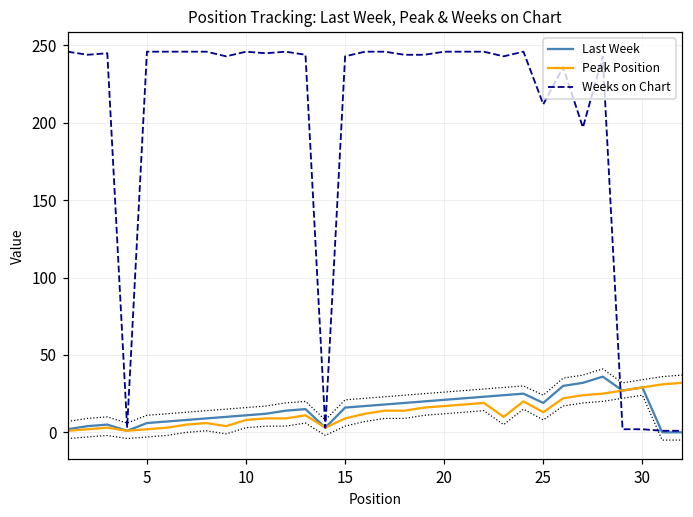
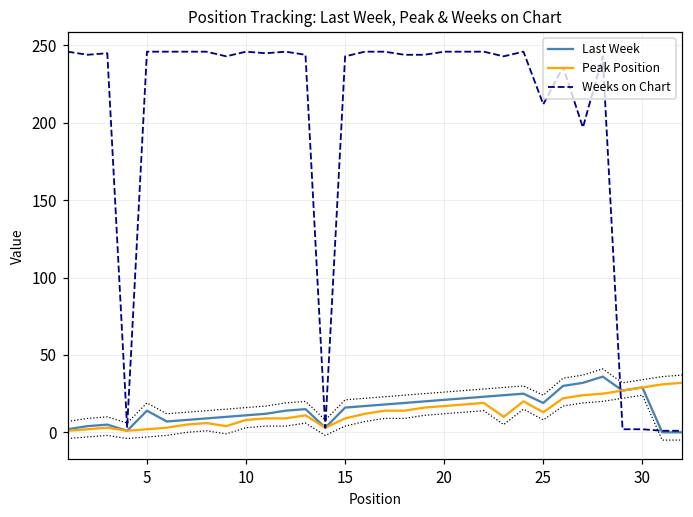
  {
    "Last Week": {
-     "5": 6,
+     "5": 14,
      "10": 11,
      "15": 16,
      "20": 21,
      "25": 19
    },
    "Peak Position": {
      "5": 2,
      "10": 8,
      "15": 9,
      "20": 17,
      "25": 13
    },
    "Weeks on Chart": {
      "5": 246,
      "10": 246,
      "15": 243,
      "20": 246,
      "25": 212,
      "30": 2
    }
  }
